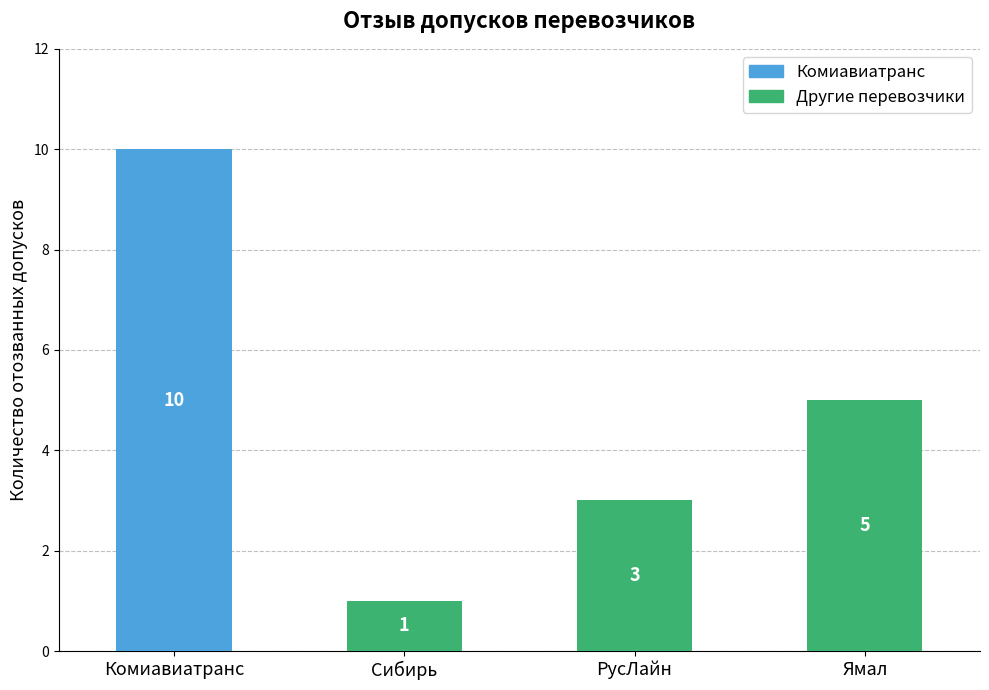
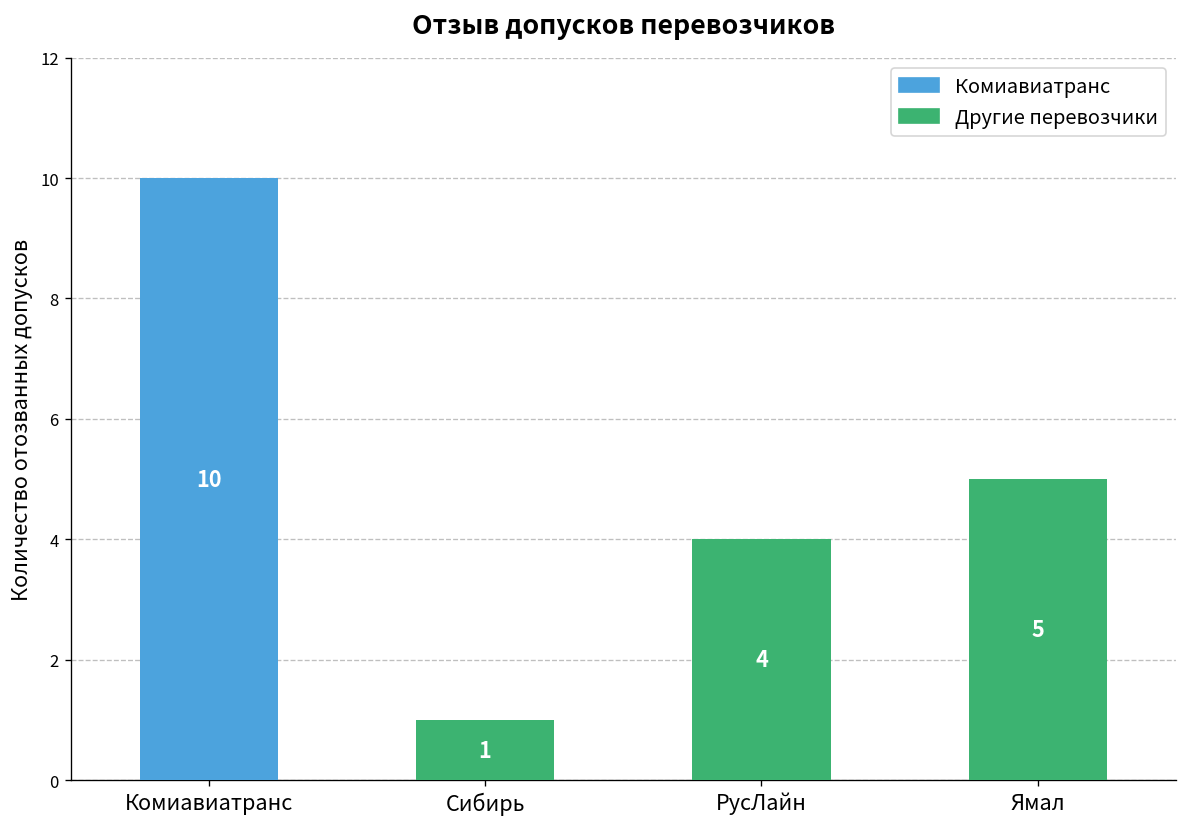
  {
    "Комиавиатранс": 10,
    "Сибирь": 1,
-   "РусЛайн": 3,
+   "РусЛайн": 4,
    "Ямал": 5
  }
